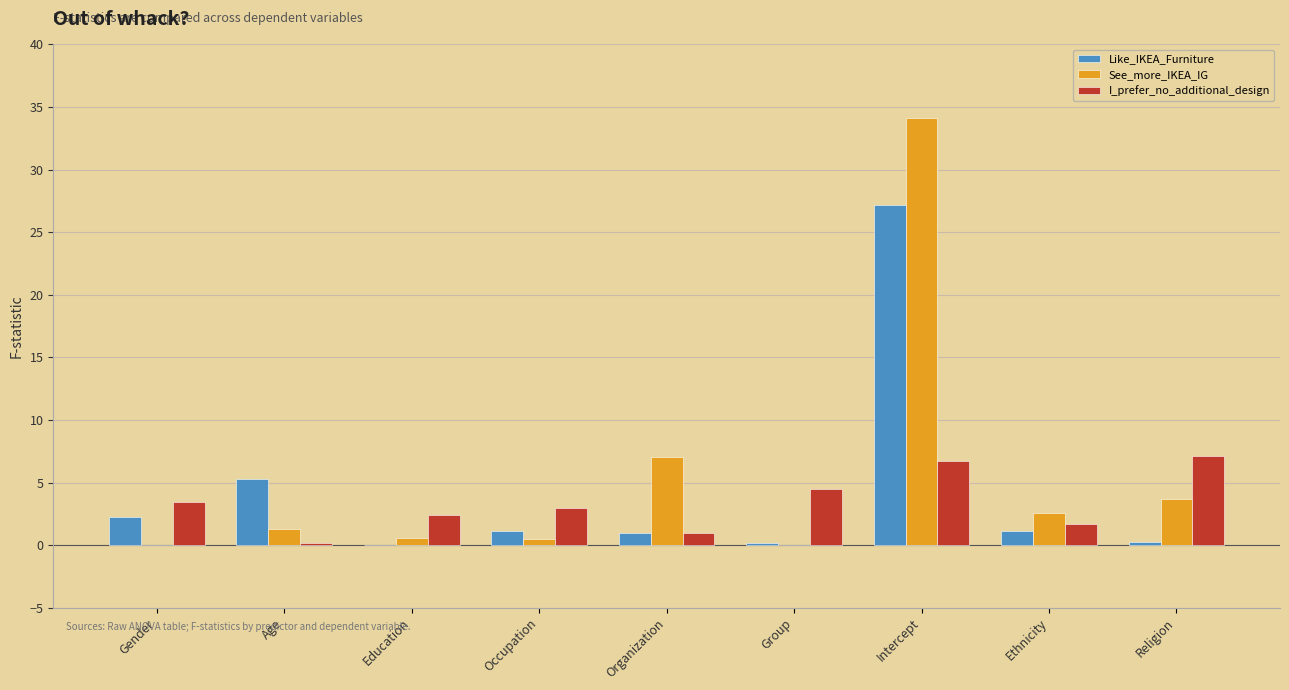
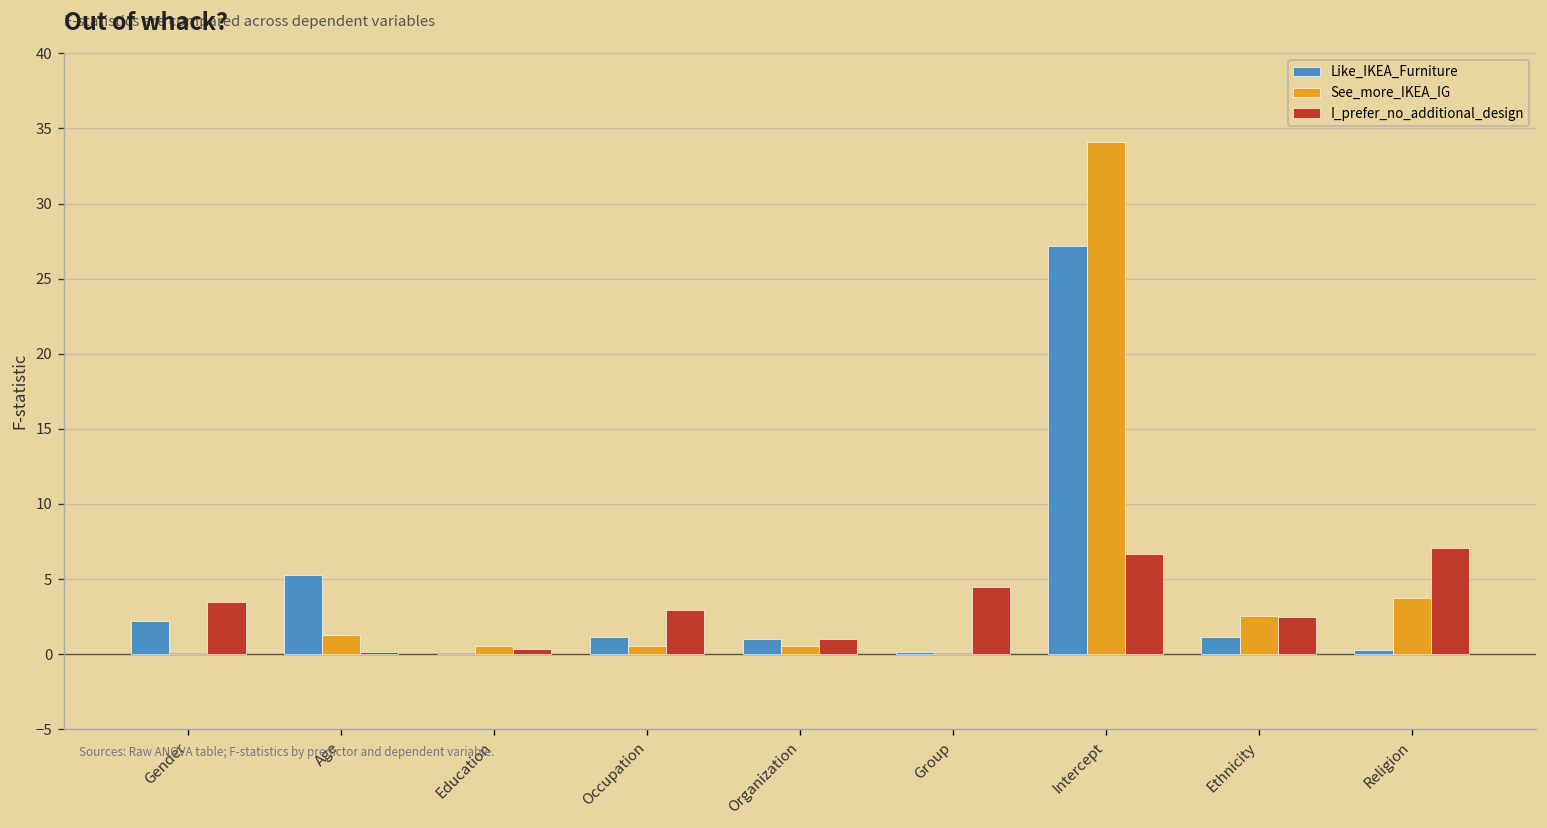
  {
    "Like_IKEA_Furniture": {
      "Gender": 2.2,
      "Age": 5.3,
      "Occupation": 1.1,
      "Organization": 1.0,
      "Intercept": 27.2,
      "Ethnicity": 1.1,
      "Religion": 0.3
    },
    "See_more_IKEA_IG": {
      "Age": 1.3,
      "Education": 0.6,
      "Occupation": 0.5,
-     "Organization": 7.0,
+     "Organization": 0.5,
      "Intercept": 34.1,
      "Ethnicity": 2.6,
      "Religion": 3.7
    },
    "I_prefer_no_additional_design": {
      "Gender": 3.5,
-     "Education": 2.4,
+     "Education": 0.3,
      "Occupation": 2.9,
      "Organization": 1.0,
      "Group": 4.5,
      "Intercept": 6.7,
-     "Ethnicity": 1.7,
+     "Ethnicity": 2.4,
      "Religion": 7.1
    }
  }
